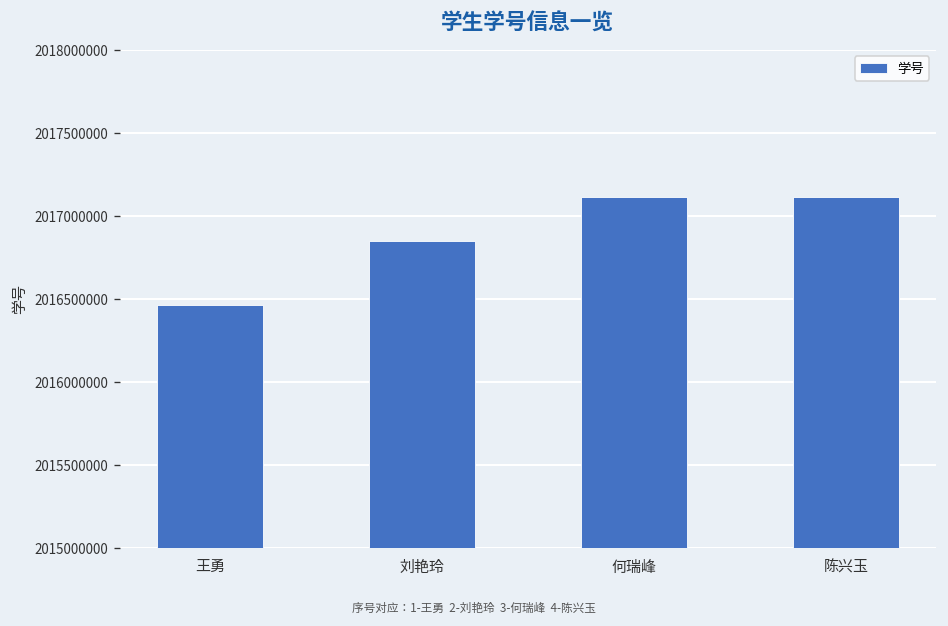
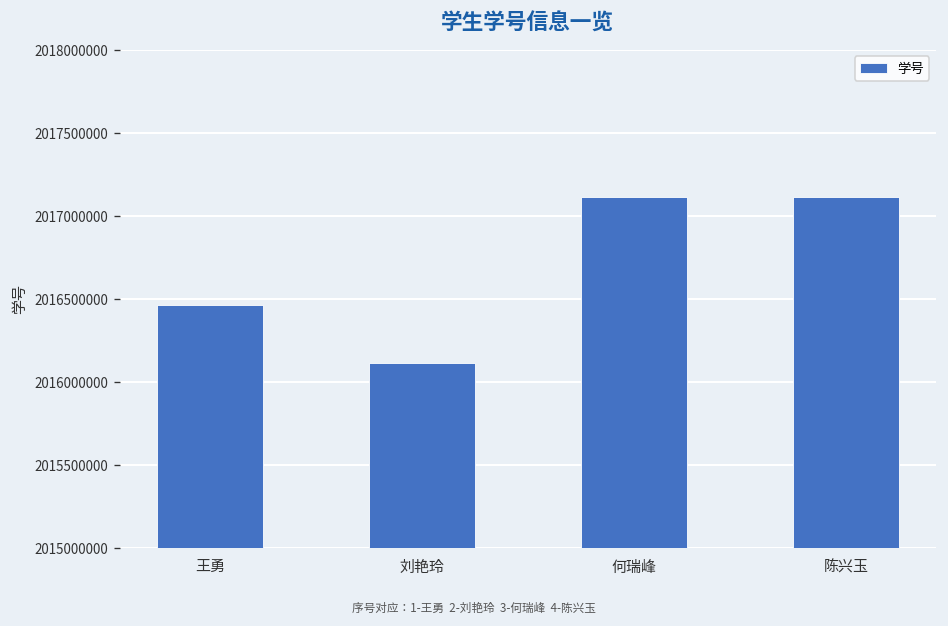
  {
    "王勇": 2016460000,
-   "刘艳玲": 2016850000,
+   "刘艳玲": 2016110000,
    "何瑞峰": 2017110000,
    "陈兴玉": 2017110000
  }
